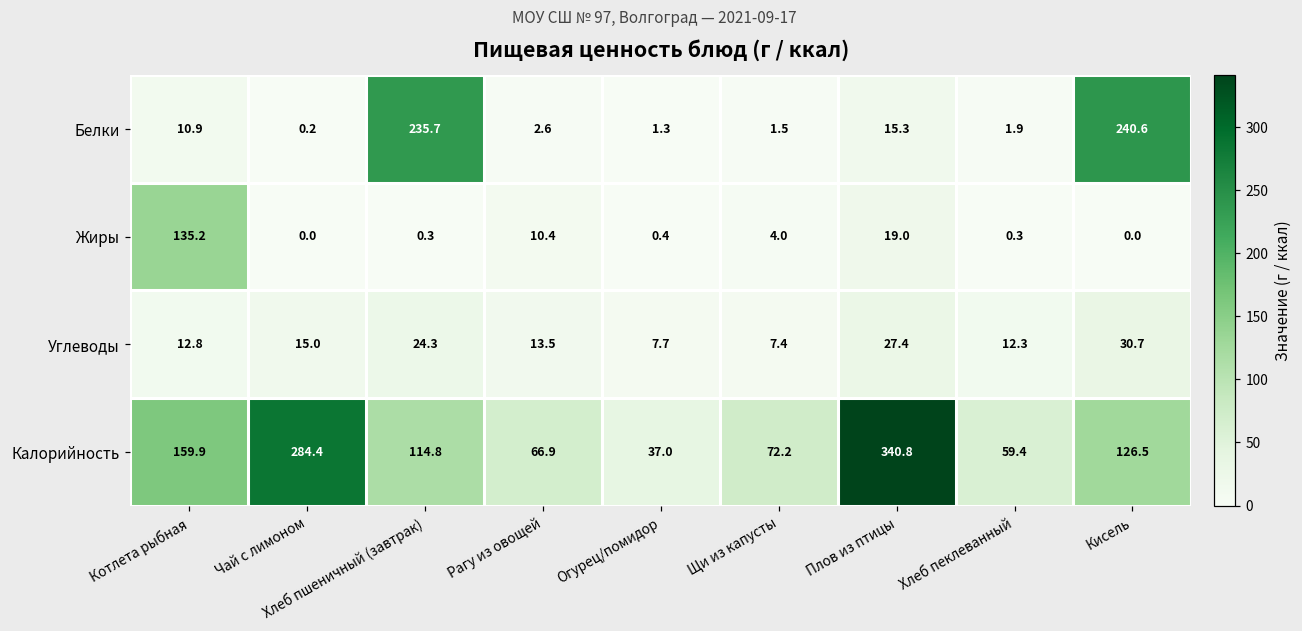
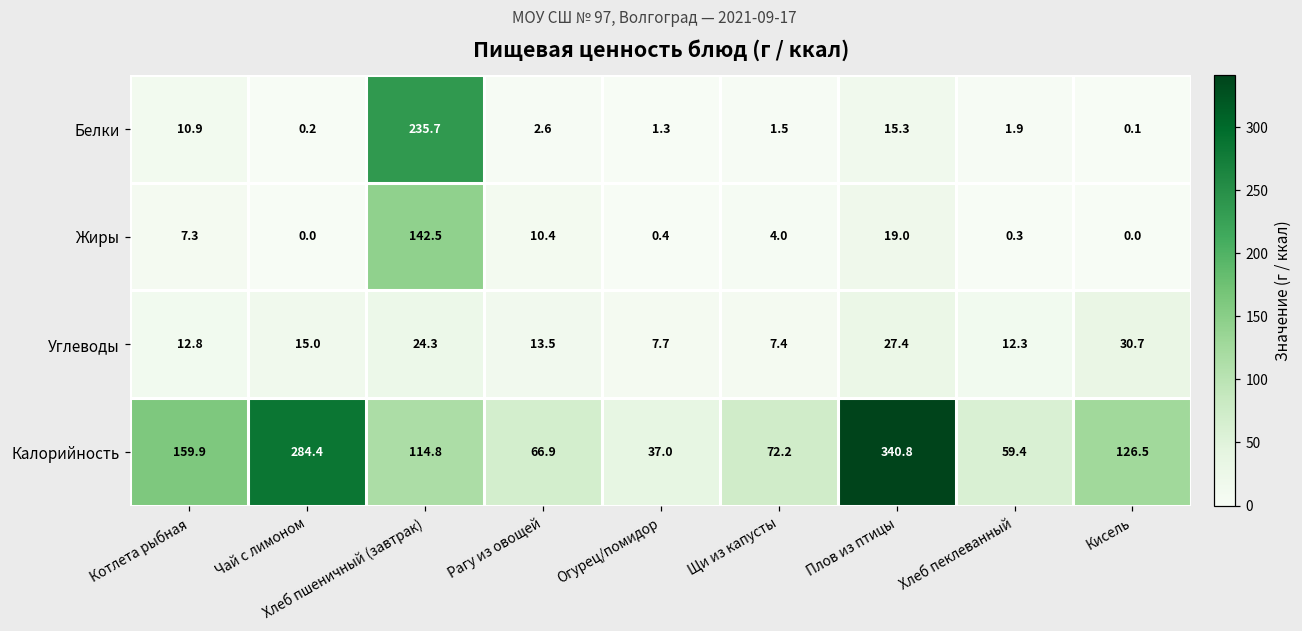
  {
    "Белки": {
      "Котлета рыбная": 10.9,
      "Чай с лимоном": 0.2,
      "Хлеб пшеничный (завтрак)": 235.7,
      "Рагу из овощей": 2.6,
      "Огурец/помидор": 1.3,
      "Щи из капусты": 1.5,
      "Плов из птицы": 15.3,
      "Хлеб пеклеванный": 1.9,
-     "Кисель": 240.6
+     "Кисель": 0.1
    },
    "Жиры": {
-     "Котлета рыбная": 135.2,
+     "Котлета рыбная": 7.3,
      "Чай с лимоном": 0.0,
-     "Хлеб пшеничный (завтрак)": 0.3,
+     "Хлеб пшеничный (завтрак)": 142.5,
      "Рагу из овощей": 10.4,
      "Огурец/помидор": 0.4,
      "Щи из капусты": 4.0,
      "Плов из птицы": 19.0,
      "Хлеб пеклеванный": 0.3,
      "Кисель": 0.0
    },
    "Углеводы": {
      "Котлета рыбная": 12.8,
      "Чай с лимоном": 15.0,
      "Хлеб пшеничный (завтрак)": 24.3,
      "Рагу из овощей": 13.5,
      "Огурец/помидор": 7.7,
      "Щи из капусты": 7.4,
      "Плов из птицы": 27.4,
      "Хлеб пеклеванный": 12.3,
      "Кисель": 30.7
    },
    "Калорийность": {
      "Котлета рыбная": 159.9,
      "Чай с лимоном": 284.4,
      "Хлеб пшеничный (завтрак)": 114.8,
      "Рагу из овощей": 66.9,
      "Огурец/помидор": 37.0,
      "Щи из капусты": 72.2,
      "Плов из птицы": 340.8,
      "Хлеб пеклеванный": 59.4,
      "Кисель": 126.5
    }
  }
